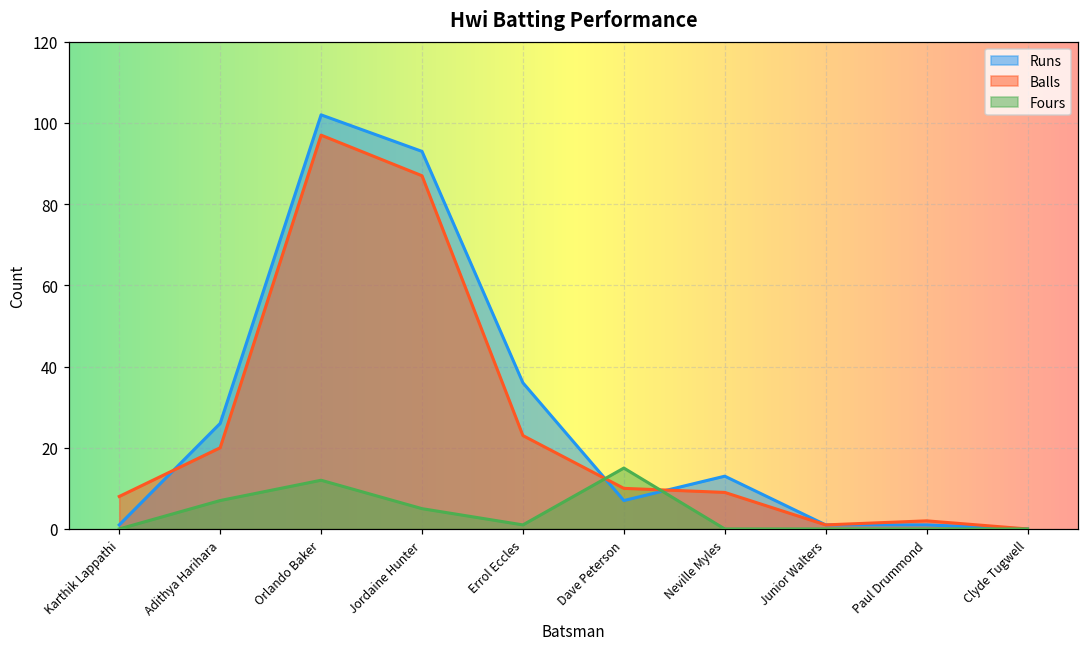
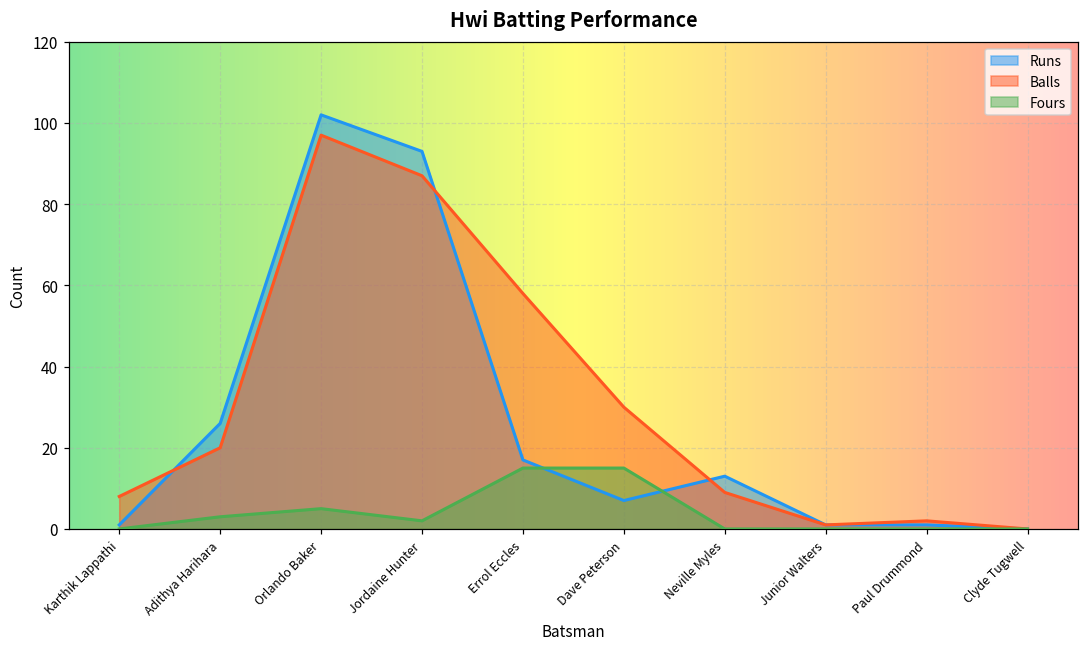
  {
    "Runs": {
      "Karthik Lappathi": 1,
      "Adithya Harihara": 26,
      "Orlando Baker": 102,
      "Jordaine Hunter": 93,
-     "Errol Eccles": 36,
+     "Errol Eccles": 17,
      "Dave Peterson": 7,
      "Neville Myles": 13,
      "Paul Drummond": 1
    },
    "Balls": {
      "Karthik Lappathi": 8,
      "Adithya Harihara": 20,
      "Orlando Baker": 97,
      "Jordaine Hunter": 87,
-     "Errol Eccles": 23,
-     "Dave Peterson": 10,
+     "Errol Eccles": 58,
+     "Dave Peterson": 30,
      "Neville Myles": 9,
      "Paul Drummond": 2
    },
    "Fours": {
      "Karthik Lappathi": 0,
-     "Adithya Harihara": 7,
-     "Orlando Baker": 12,
-     "Jordaine Hunter": 5,
-     "Errol Eccles": 1,
+     "Adithya Harihara": 3,
+     "Orlando Baker": 5,
+     "Jordaine Hunter": 2,
+     "Errol Eccles": 15,
      "Dave Peterson": 15,
      "Neville Myles": 0,
      "Junior Walters": 0,
      "Paul Drummond": 0
    }
  }
